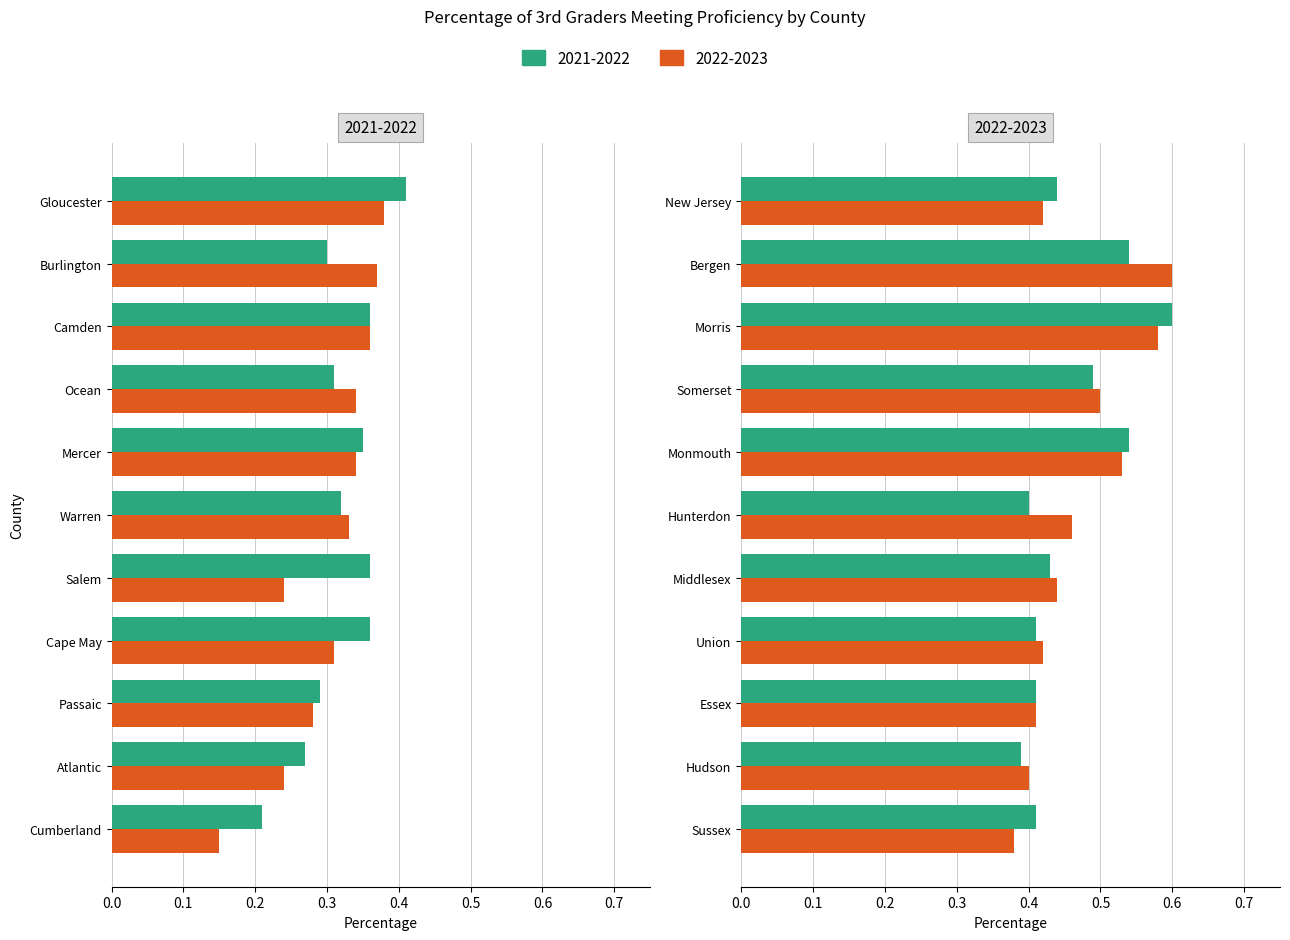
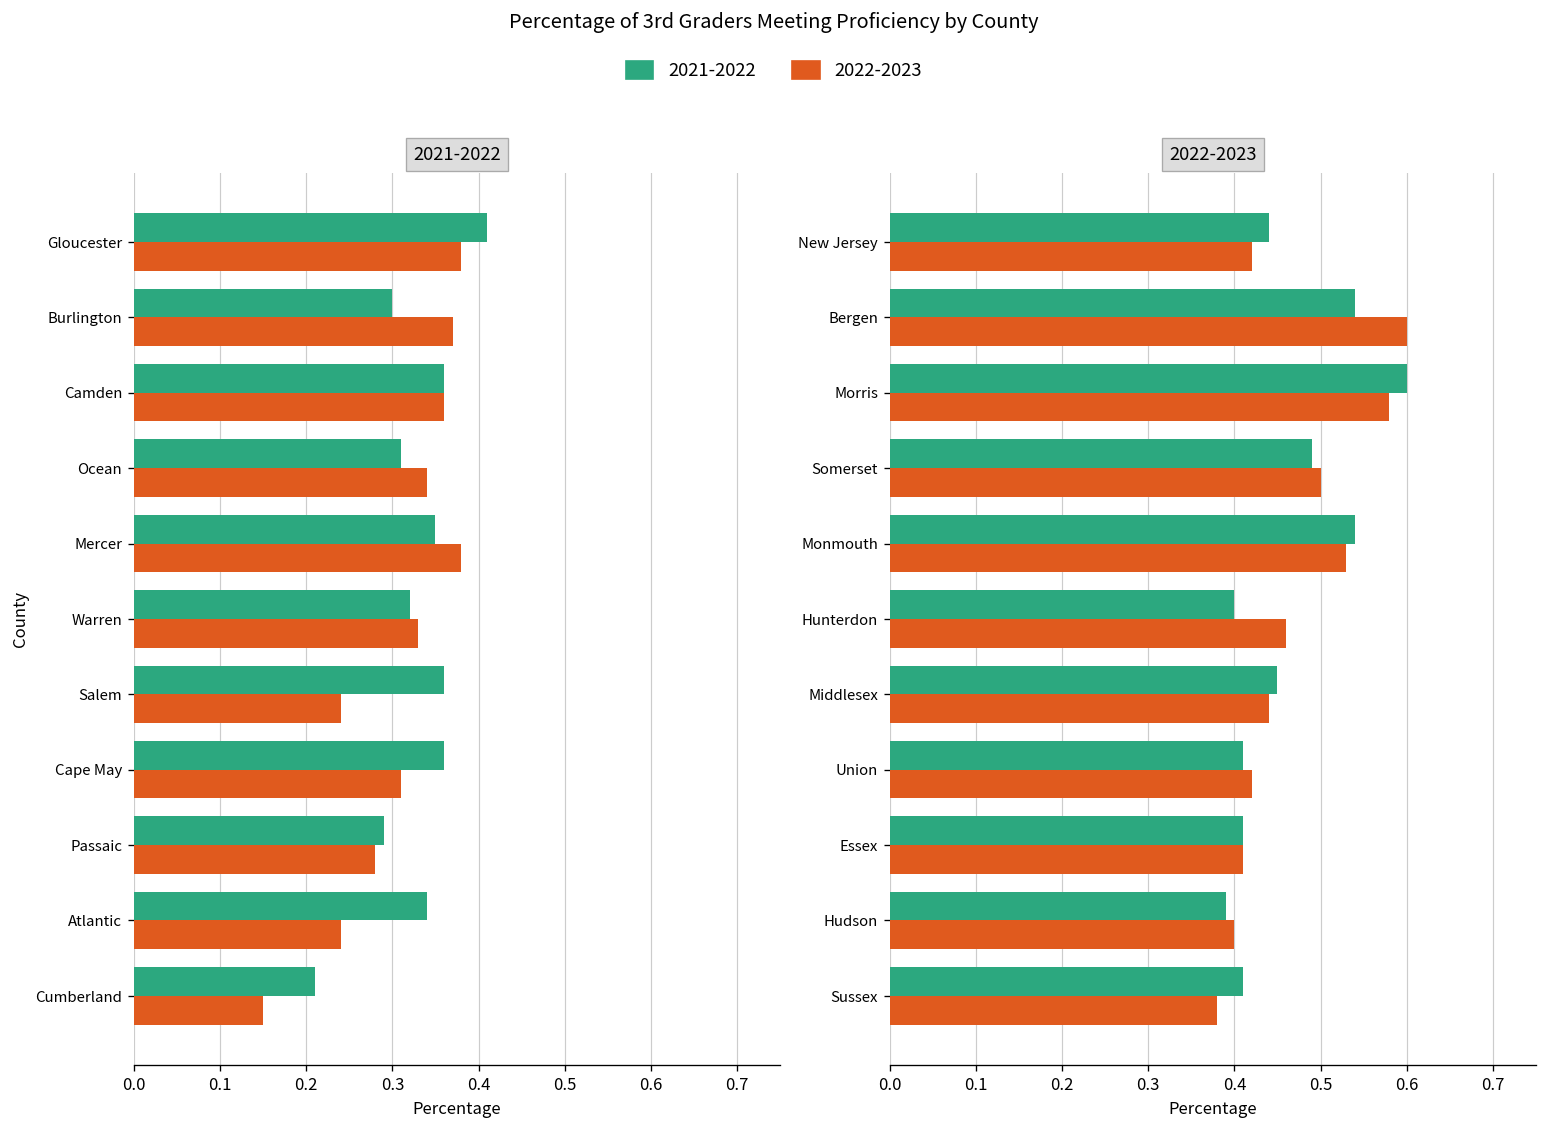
  {
    "2021-2022": {
      "2021-2022": {
        "Gloucester": 0.41,
        "Burlington": 0.30,
        "Camden": 0.36,
        "Ocean": 0.31,
        "Mercer": 0.35,
        "Warren": 0.32,
        "Salem": 0.36,
        "Cape May": 0.36,
        "Passaic": 0.29,
-       "Atlantic": 0.27,
+       "Atlantic": 0.34,
        "Cumberland": 0.21
      },
      "2022-2023": {
        "Gloucester": 0.38,
        "Burlington": 0.37,
        "Camden": 0.36,
        "Ocean": 0.34,
-       "Mercer": 0.34,
+       "Mercer": 0.38,
        "Warren": 0.33,
        "Salem": 0.24,
        "Cape May": 0.31,
        "Passaic": 0.28,
        "Atlantic": 0.24,
        "Cumberland": 0.15
      }
    },
    "2022-2023": {
      "2021-2022": {
        "New Jersey": 0.44,
        "Bergen": 0.54,
        "Morris": 0.60,
        "Somerset": 0.49,
        "Monmouth": 0.54,
        "Hunterdon": 0.40,
-       "Middlesex": 0.43,
+       "Middlesex": 0.45,
        "Union": 0.41,
        "Essex": 0.41,
        "Hudson": 0.39,
        "Sussex": 0.41
      },
      "2022-2023": {
        "New Jersey": 0.42,
        "Bergen": 0.60,
        "Morris": 0.58,
        "Somerset": 0.50,
        "Monmouth": 0.53,
        "Hunterdon": 0.46,
        "Middlesex": 0.44,
        "Union": 0.42,
        "Essex": 0.41,
        "Hudson": 0.40,
        "Sussex": 0.38
      }
    }
  }
